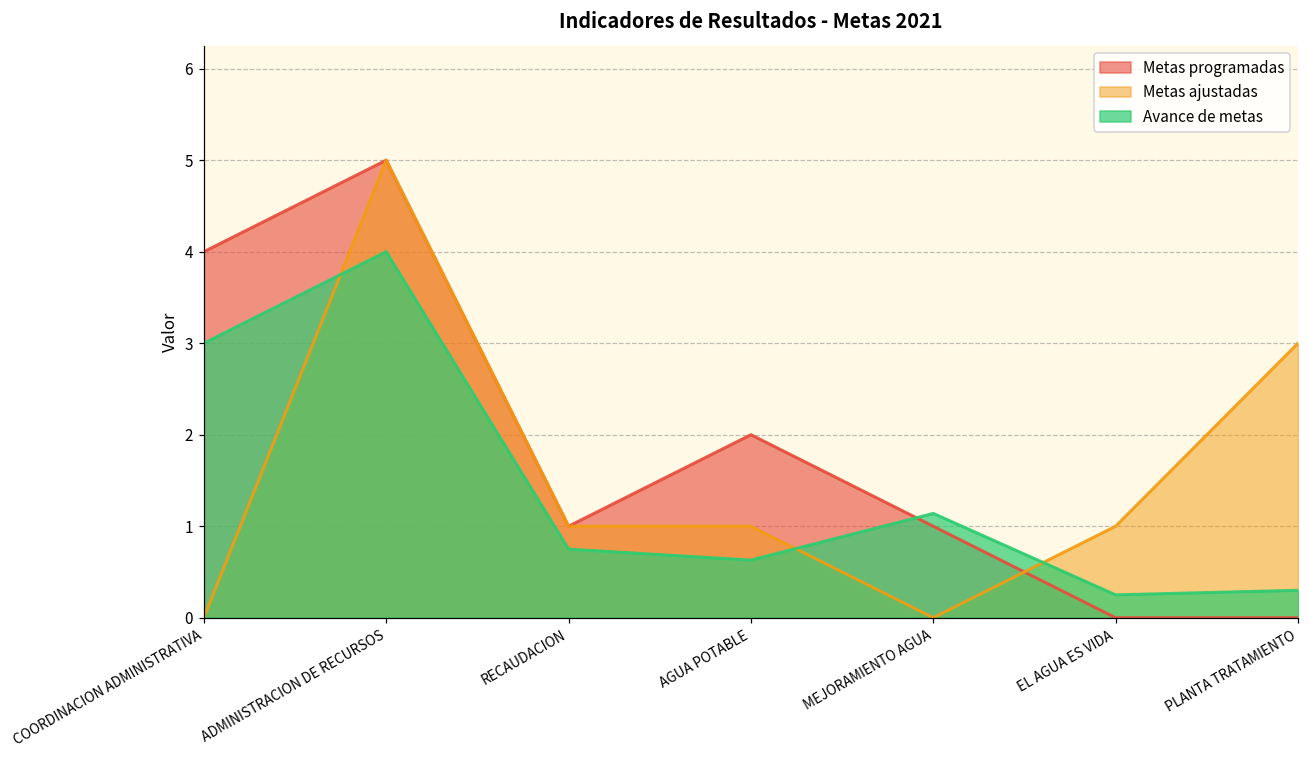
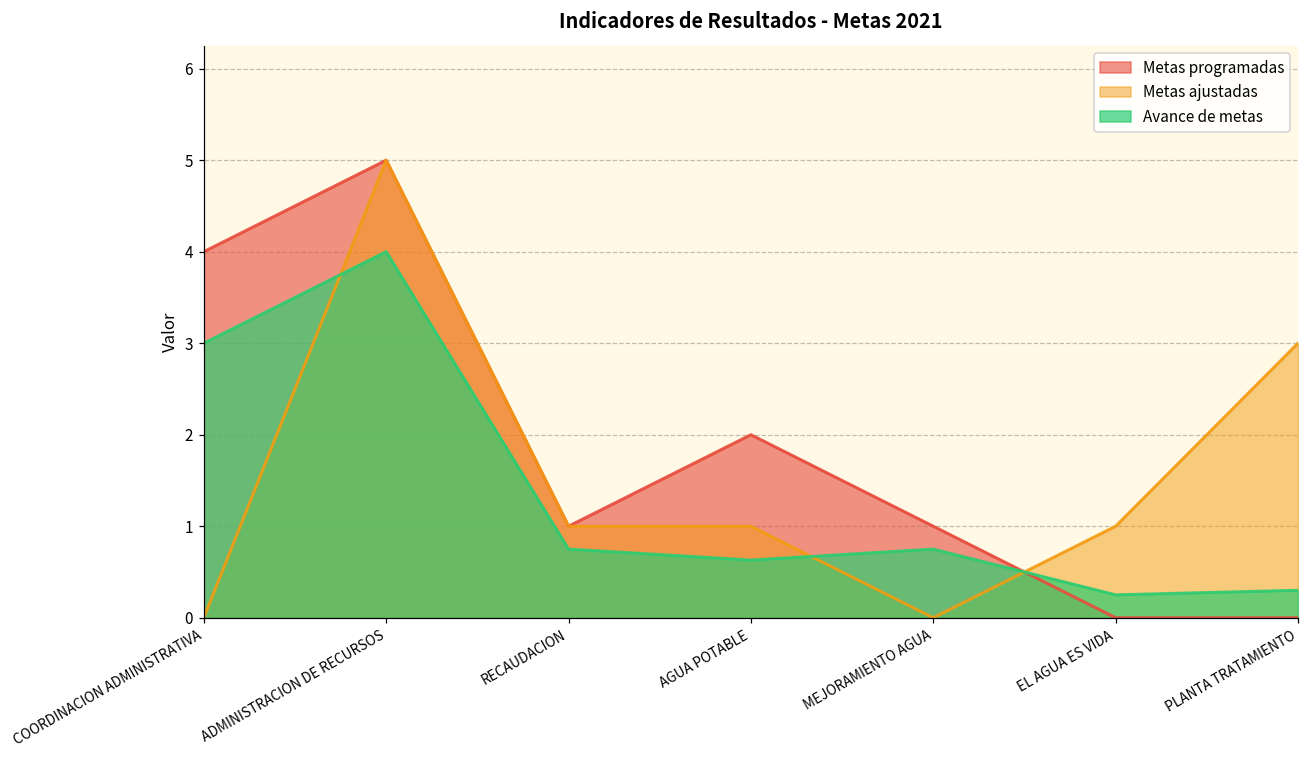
  {
    "Metas programadas": {
      "COORDINACION ADMINISTRATIVA": 4.0,
      "AGUA POTABLE": 2.0,
      "MEJORAMIENTO AGUA": 1.0,
      "EL AGUA ES VIDA": 0.0,
      "PLANTA TRATAMIENTO": 0.0
    },
    "Metas ajustadas": {
      "COORDINACION ADMINISTRATIVA": 0.0,
      "AGUA POTABLE": 1.0,
      "MEJORAMIENTO AGUA": 0.0,
      "EL AGUA ES VIDA": 1.0,
      "PLANTA TRATAMIENTO": 3.0
    },
    "Avance de metas": {
      "COORDINACION ADMINISTRATIVA": 3.0,
      "ADMINISTRACION DE RECURSOS": 4.0,
      "RECAUDACION": 0.8,
      "AGUA POTABLE": 0.6,
-     "MEJORAMIENTO AGUA": 1.1,
+     "MEJORAMIENTO AGUA": 0.8,
      "EL AGUA ES VIDA": 0.3,
      "PLANTA TRATAMIENTO": 0.3
    }
  }
